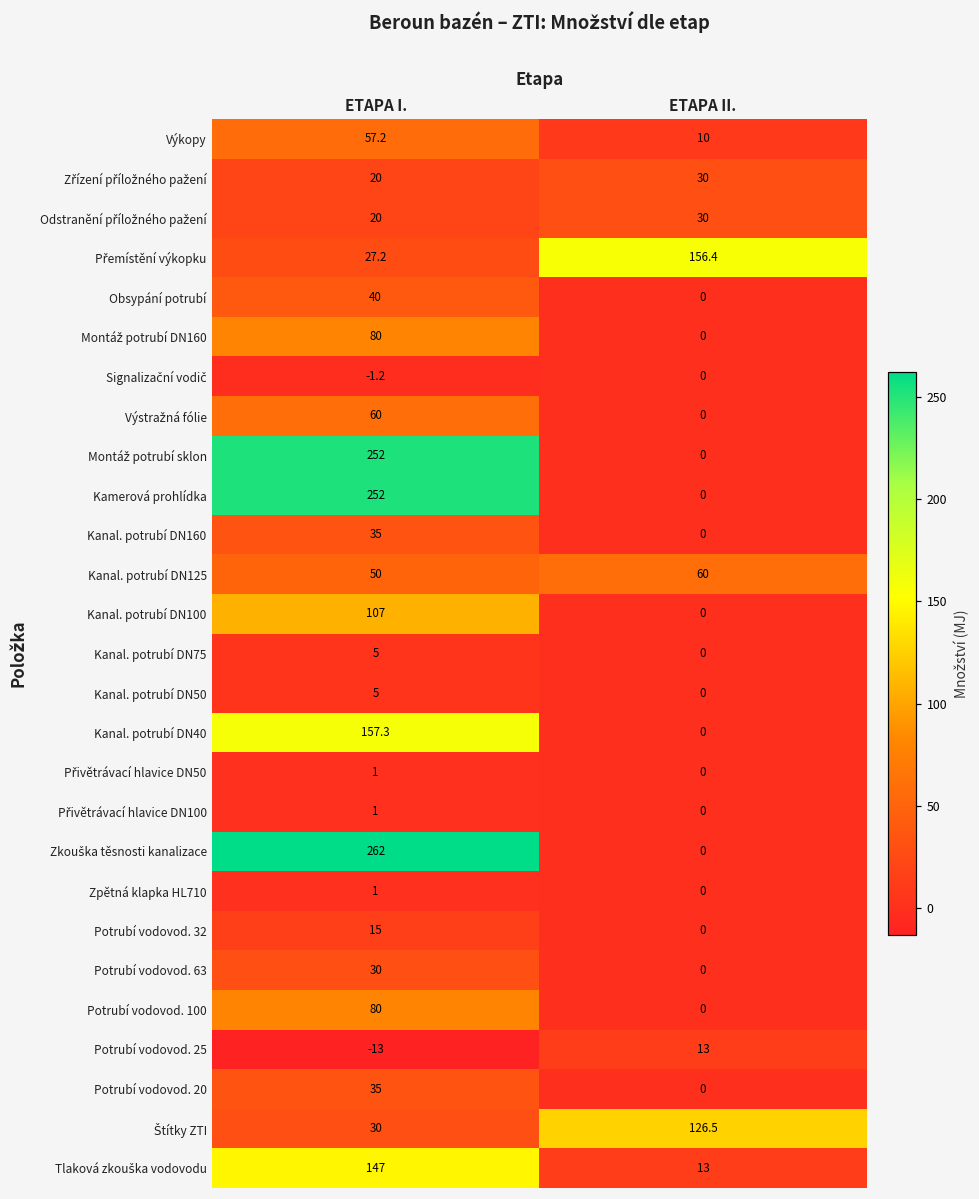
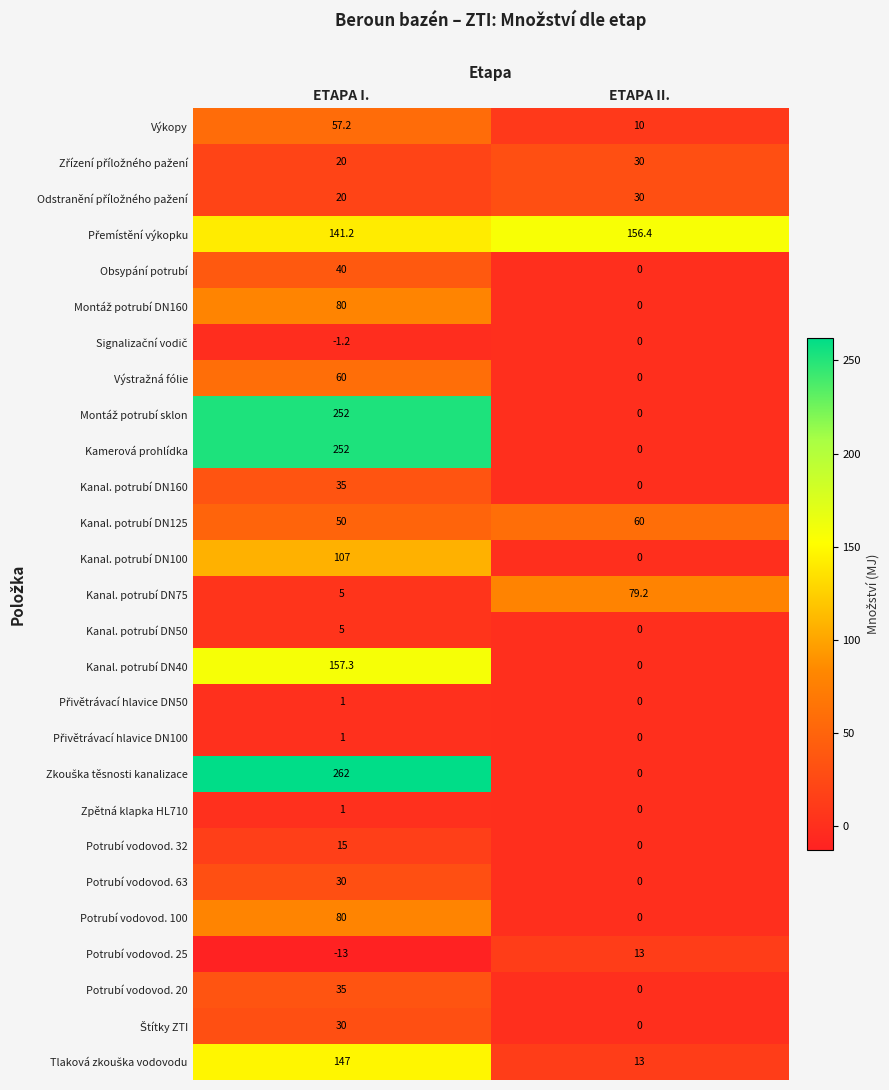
  {
    "Výkopy": {
      "ETAPA I.": 57.2,
      "ETAPA II.": 10
    },
    "Zřízení příložného pažení": {
      "ETAPA I.": 20,
      "ETAPA II.": 30
    },
    "Odstranění příložného pažení": {
      "ETAPA I.": 20,
      "ETAPA II.": 30
    },
    "Přemístění výkopku": {
-     "ETAPA I.": 27.2,
+     "ETAPA I.": 141.2,
      "ETAPA II.": 156.4
    },
    "Obsypání potrubí": {
      "ETAPA I.": 40,
      "ETAPA II.": 0
    },
    "Montáž potrubí DN160": {
      "ETAPA I.": 80,
      "ETAPA II.": 0
    },
    "Signalizační vodič": {
      "ETAPA I.": -1.2,
      "ETAPA II.": 0
    },
    "Výstražná fólie": {
      "ETAPA I.": 60,
      "ETAPA II.": 0
    },
    "Montáž potrubí sklon": {
      "ETAPA I.": 252,
      "ETAPA II.": 0
    },
    "Kamerová prohlídka": {
      "ETAPA I.": 252,
      "ETAPA II.": 0
    },
    "Kanal. potrubí DN160": {
      "ETAPA I.": 35,
      "ETAPA II.": 0
    },
    "Kanal. potrubí DN125": {
      "ETAPA I.": 50,
      "ETAPA II.": 60
    },
    "Kanal. potrubí DN100": {
      "ETAPA I.": 107,
      "ETAPA II.": 0
    },
    "Kanal. potrubí DN75": {
      "ETAPA I.": 5,
-     "ETAPA II.": 0
+     "ETAPA II.": 79.2
    },
    "Kanal. potrubí DN50": {
      "ETAPA I.": 5,
      "ETAPA II.": 0
    },
    "Kanal. potrubí DN40": {
      "ETAPA I.": 157.3,
      "ETAPA II.": 0
    },
    "Přivětrávací hlavice DN50": {
      "ETAPA I.": 1,
      "ETAPA II.": 0
    },
    "Přivětrávací hlavice DN100": {
      "ETAPA I.": 1,
      "ETAPA II.": 0
    },
    "Zkouška těsnosti kanalizace": {
      "ETAPA I.": 262,
      "ETAPA II.": 0
    },
    "Zpětná klapka HL710": {
      "ETAPA I.": 1,
      "ETAPA II.": 0
    },
    "Potrubí vodovod. 32": {
      "ETAPA I.": 15,
      "ETAPA II.": 0
    },
    "Potrubí vodovod. 63": {
      "ETAPA I.": 30,
      "ETAPA II.": 0
    },
    "Potrubí vodovod. 100": {
      "ETAPA I.": 80,
      "ETAPA II.": 0
    },
    "Potrubí vodovod. 25": {
      "ETAPA I.": -13,
      "ETAPA II.": 13
    },
    "Potrubí vodovod. 20": {
      "ETAPA I.": 35,
      "ETAPA II.": 0
    },
    "Štítky ZTI": {
      "ETAPA I.": 30,
-     "ETAPA II.": 126.5
+     "ETAPA II.": 0
    },
    "Tlaková zkouška vodovodu": {
      "ETAPA I.": 147,
      "ETAPA II.": 13
    }
  }
